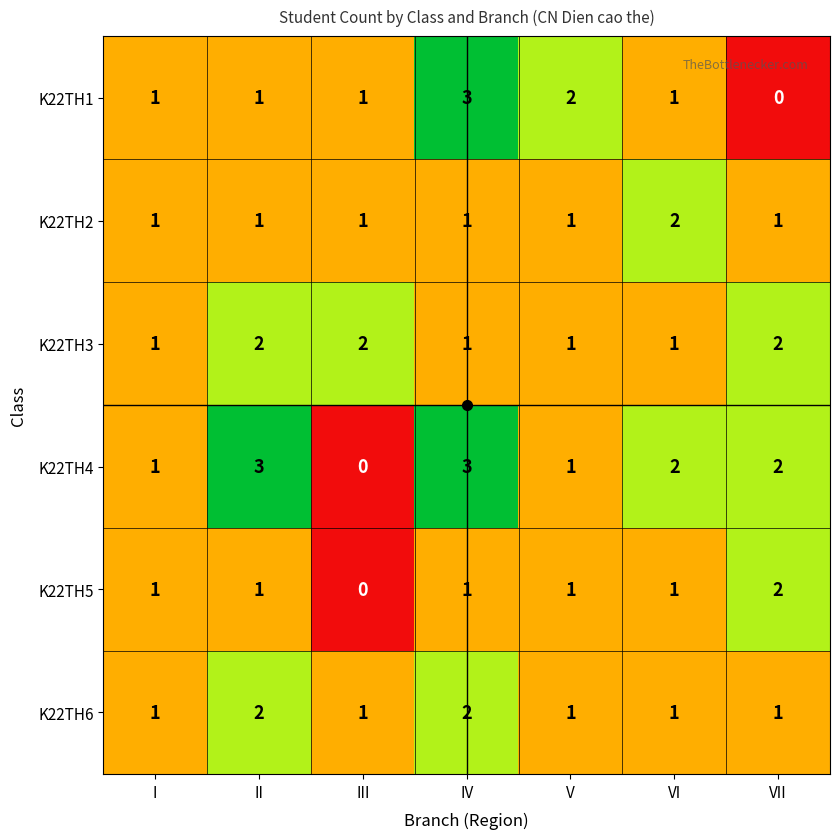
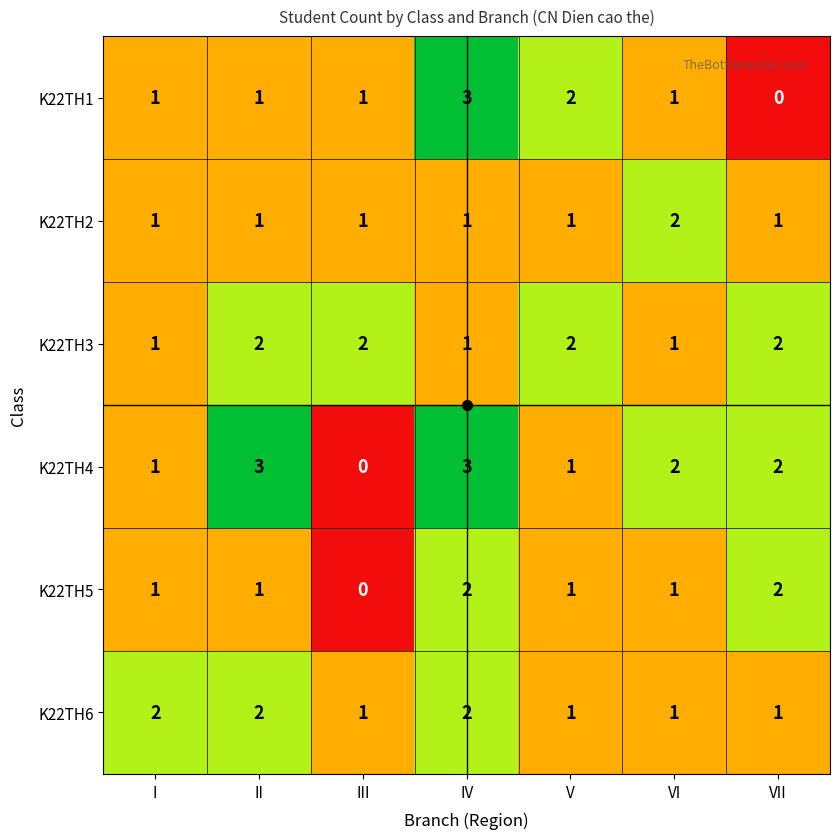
  {
    "K22TH1": {
      "I": 1,
      "II": 1,
      "III": 1,
      "IV": 3,
      "V": 2,
      "VI": 1
    },
    "K22TH2": {
      "I": 1,
      "II": 1,
      "III": 1,
      "IV": 1,
      "V": 1,
      "VI": 2,
      "VII": 1
    },
    "K22TH3": {
      "I": 1,
      "II": 2,
      "III": 2,
      "IV": 1,
-     "V": 1,
+     "V": 2,
      "VI": 1,
      "VII": 2
    },
    "K22TH4": {
      "I": 1,
      "II": 3,
      "III": 0,
      "IV": 3,
      "V": 1,
      "VI": 2,
      "VII": 2
    },
    "K22TH5": {
      "I": 1,
      "II": 1,
      "III": 0,
-     "IV": 1,
+     "IV": 2,
      "V": 1,
      "VI": 1,
      "VII": 2
    },
    "K22TH6": {
-     "I": 1,
+     "I": 2,
      "II": 2,
      "III": 1,
      "IV": 2,
      "V": 1,
      "VI": 1,
      "VII": 1
    }
  }
